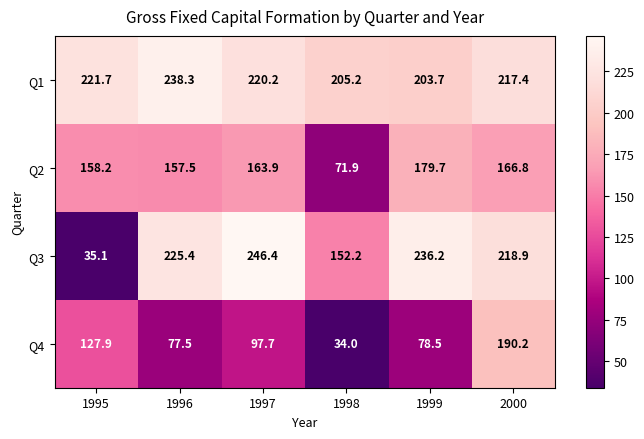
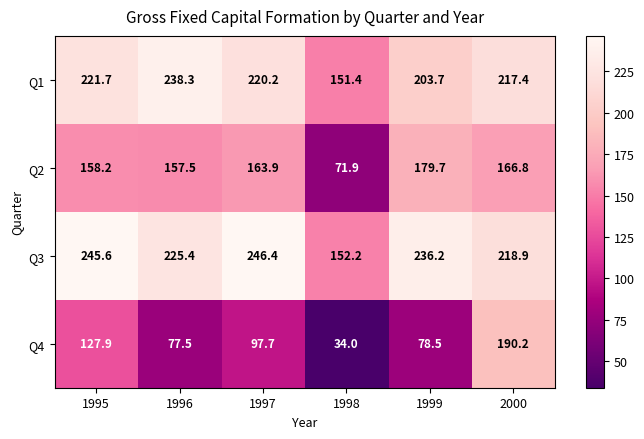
  {
    "Q1": {
      "1995": 221.7,
      "1996": 238.3,
      "1997": 220.2,
-     "1998": 205.2,
+     "1998": 151.4,
      "1999": 203.7,
      "2000": 217.4
    },
    "Q2": {
      "1995": 158.2,
      "1996": 157.5,
      "1997": 163.9,
      "1998": 71.9,
      "1999": 179.7,
      "2000": 166.8
    },
    "Q3": {
-     "1995": 35.1,
+     "1995": 245.6,
      "1996": 225.4,
      "1997": 246.4,
      "1998": 152.2,
      "1999": 236.2,
      "2000": 218.9
    },
    "Q4": {
      "1995": 127.9,
      "1996": 77.5,
      "1997": 97.7,
      "1998": 34.0,
      "1999": 78.5,
      "2000": 190.2
    }
  }
